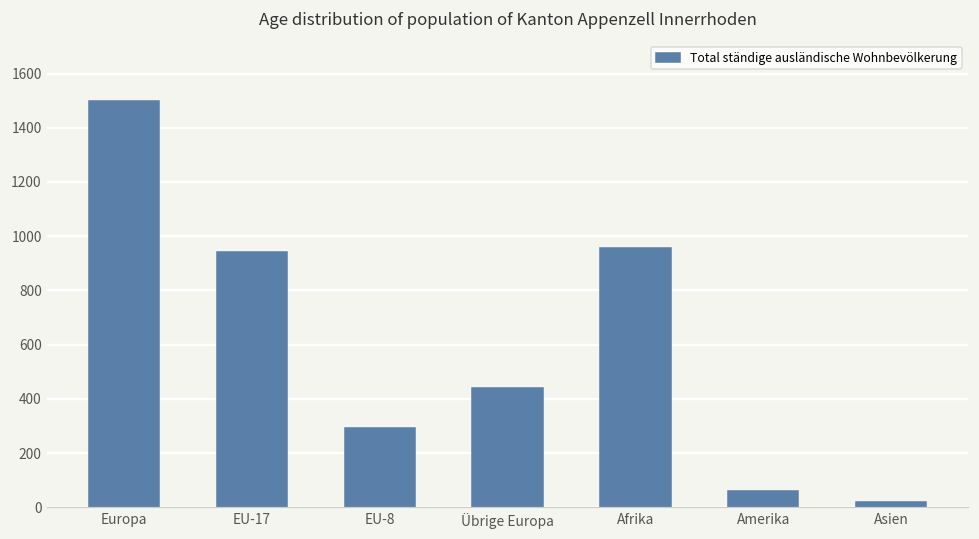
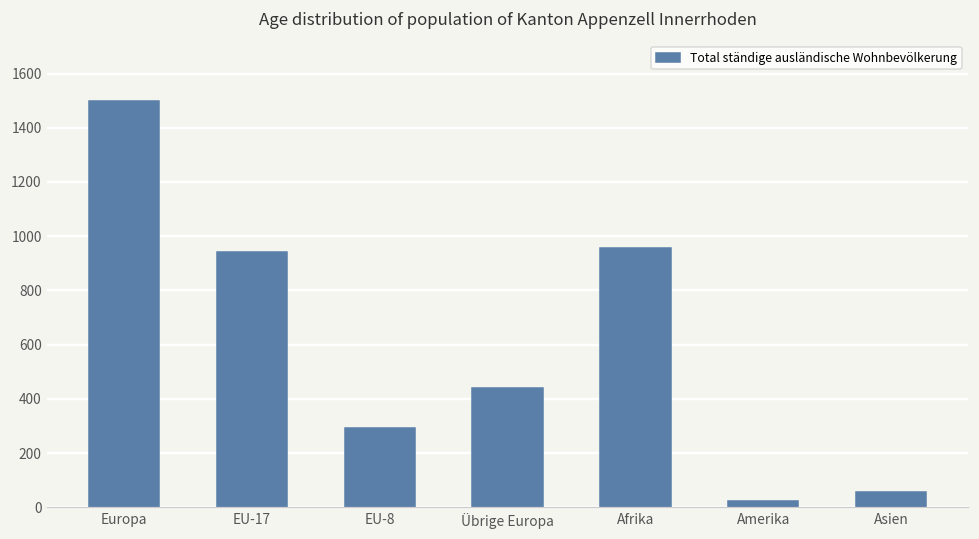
  {
    "Europa": 1500,
    "EU-17": 940,
    "EU-8": 290,
    "Übrige Europa": 440,
    "Afrika": 960,
-   "Amerika": 60,
-   "Asien": 20
+   "Amerika": 20,
+   "Asien": 60
  }
